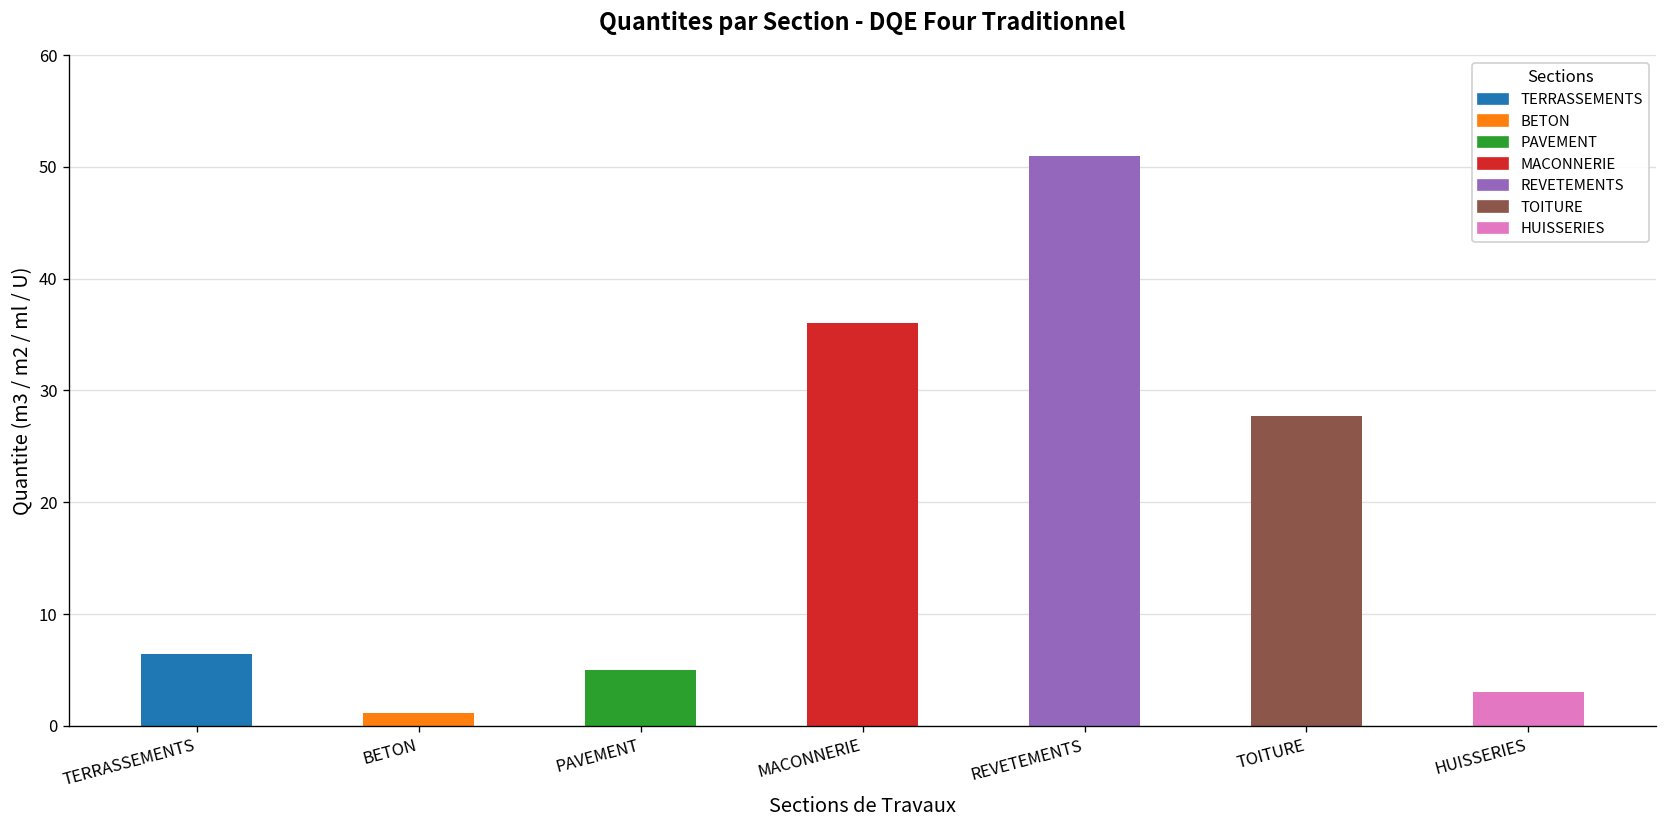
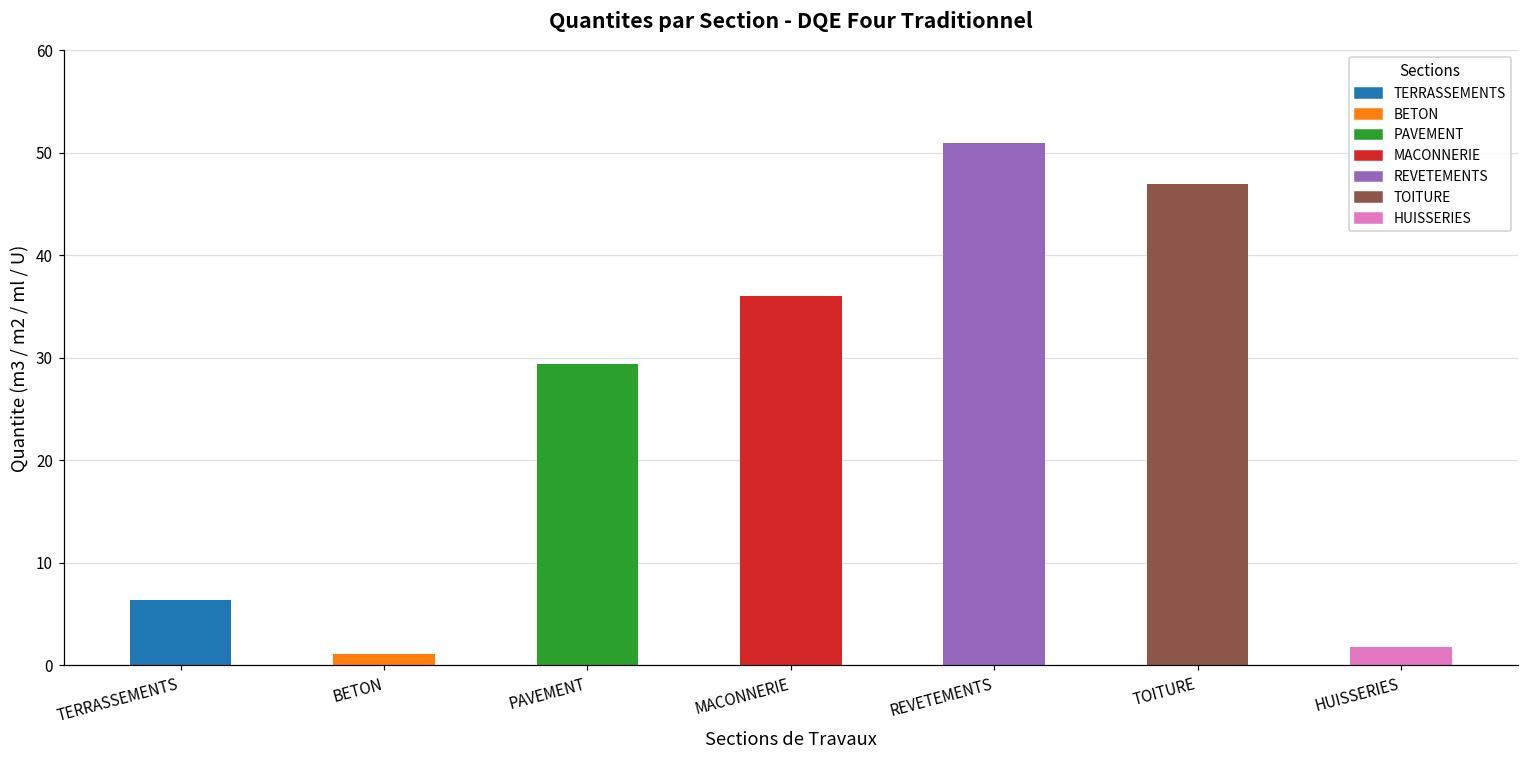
  {
    "BETON": {
      "BETON": 1
    },
    "PAVEMENT": {
-     "PAVEMENT": 5
+     "PAVEMENT": 29
    },
    "MACONNERIE": {
      "MACONNERIE": 36
    },
    "REVETEMENTS": {
      "REVETEMENTS": 51
    },
    "TOITURE": {
-     "TOITURE": 28
+     "TOITURE": 47
    },
    "HUISSERIES": {
-     "HUISSERIES": 3
+     "HUISSERIES": 2
    }
  }
